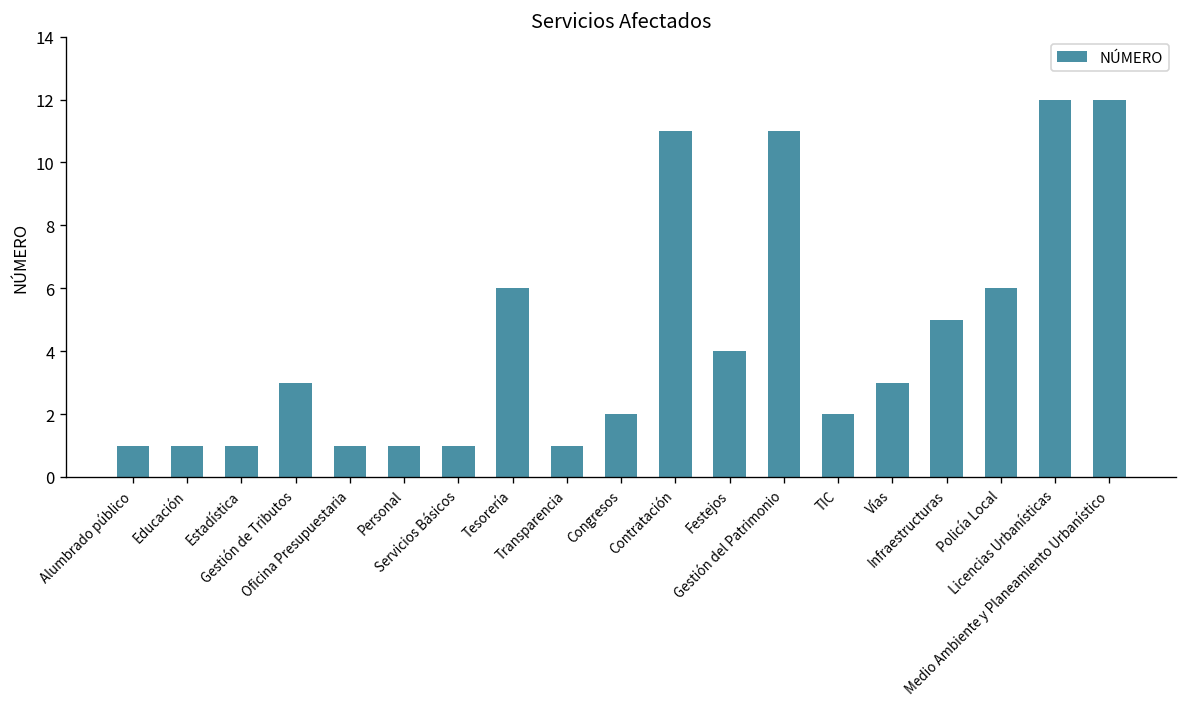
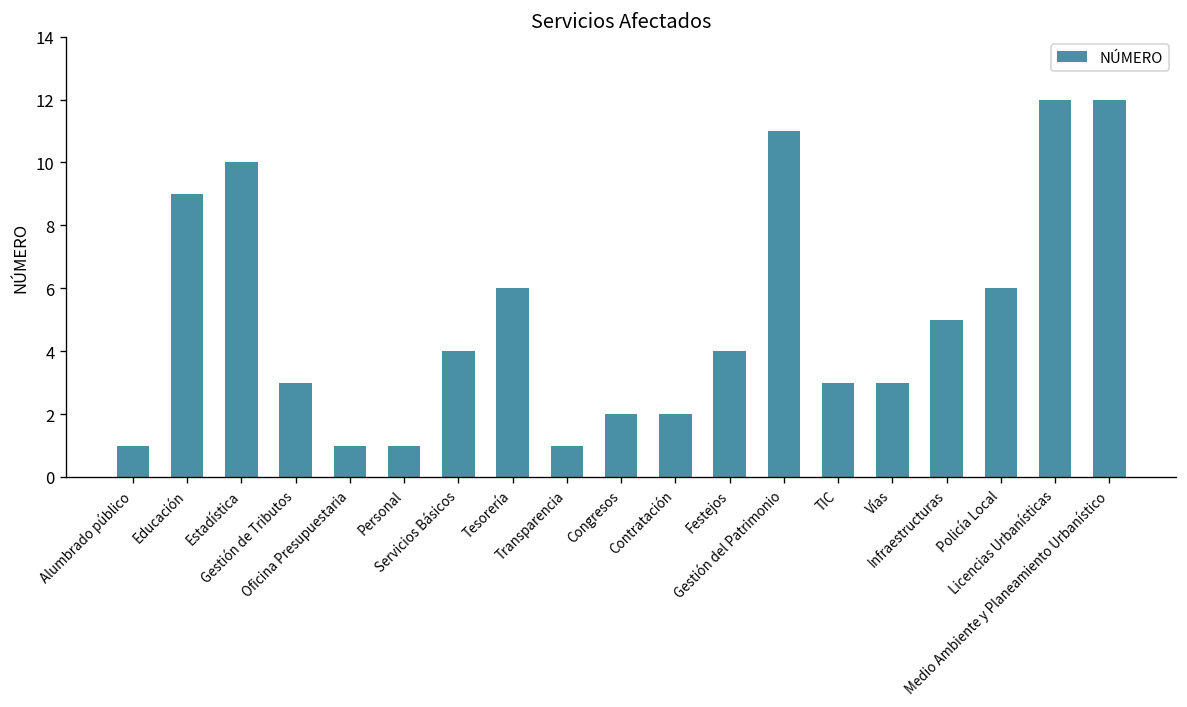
  {
    "Alumbrado público": 1,
-   "Educación": 1,
-   "Estadística": 1,
+   "Educación": 9,
+   "Estadística": 10,
    "Gestión de Tributos": 3,
    "Oficina Presupuestaria": 1,
    "Personal": 1,
-   "Servicios Básicos": 1,
+   "Servicios Básicos": 4,
    "Tesorería": 6,
    "Transparencia": 1,
    "Congresos": 2,
-   "Contratación": 11,
+   "Contratación": 2,
    "Festejos": 4,
    "Gestión del Patrimonio": 11,
-   "TIC": 2,
+   "TIC": 3,
    "Vías": 3,
    "Infraestructuras": 5,
    "Policía Local": 6,
    "Licencias Urbanísticas": 12,
    "Medio Ambiente y Planeamiento Urbanístico": 12
  }
